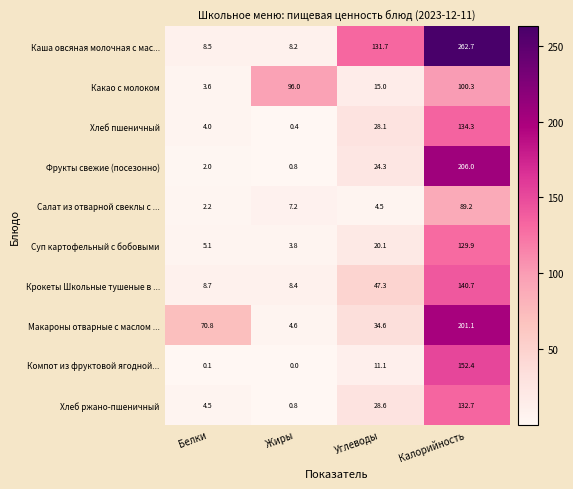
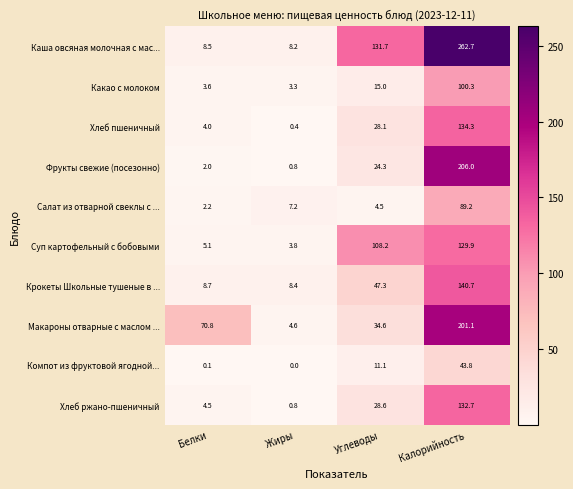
  {
    "Каша овсяная молочная с мас...": {
      "Белки": 8.5,
      "Жиры": 8.2,
      "Углеводы": 131.7,
      "Калорийность": 262.7
    },
    "Какао с молоком": {
      "Белки": 3.6,
-     "Жиры": 96.0,
+     "Жиры": 3.3,
      "Углеводы": 15.0,
      "Калорийность": 100.3
    },
    "Хлеб пшеничный": {
      "Белки": 4.0,
      "Жиры": 0.4,
      "Углеводы": 28.1,
      "Калорийность": 134.3
    },
    "Фрукты свежие (посезонно)": {
      "Белки": 2.0,
      "Жиры": 0.8,
      "Углеводы": 24.3,
      "Калорийность": 206.0
    },
    "Салат из отварной свеклы с ...": {
      "Белки": 2.2,
      "Жиры": 7.2,
      "Углеводы": 4.5,
      "Калорийность": 89.2
    },
    "Суп картофельный с бобовыми": {
      "Белки": 5.1,
      "Жиры": 3.8,
-     "Углеводы": 20.1,
+     "Углеводы": 108.2,
      "Калорийность": 129.9
    },
    "Крокеты Школьные тушеные в ...": {
      "Белки": 8.7,
      "Жиры": 8.4,
      "Углеводы": 47.3,
      "Калорийность": 140.7
    },
    "Макароны отварные с маслом ...": {
      "Белки": 70.8,
      "Жиры": 4.6,
      "Углеводы": 34.6,
      "Калорийность": 201.1
    },
    "Компот из фруктовой ягодной...": {
      "Белки": 0.1,
      "Жиры": 0.0,
      "Углеводы": 11.1,
-     "Калорийность": 152.4
+     "Калорийность": 43.8
    },
    "Хлеб ржано-пшеничный": {
      "Белки": 4.5,
      "Жиры": 0.8,
      "Углеводы": 28.6,
      "Калорийность": 132.7
    }
  }
